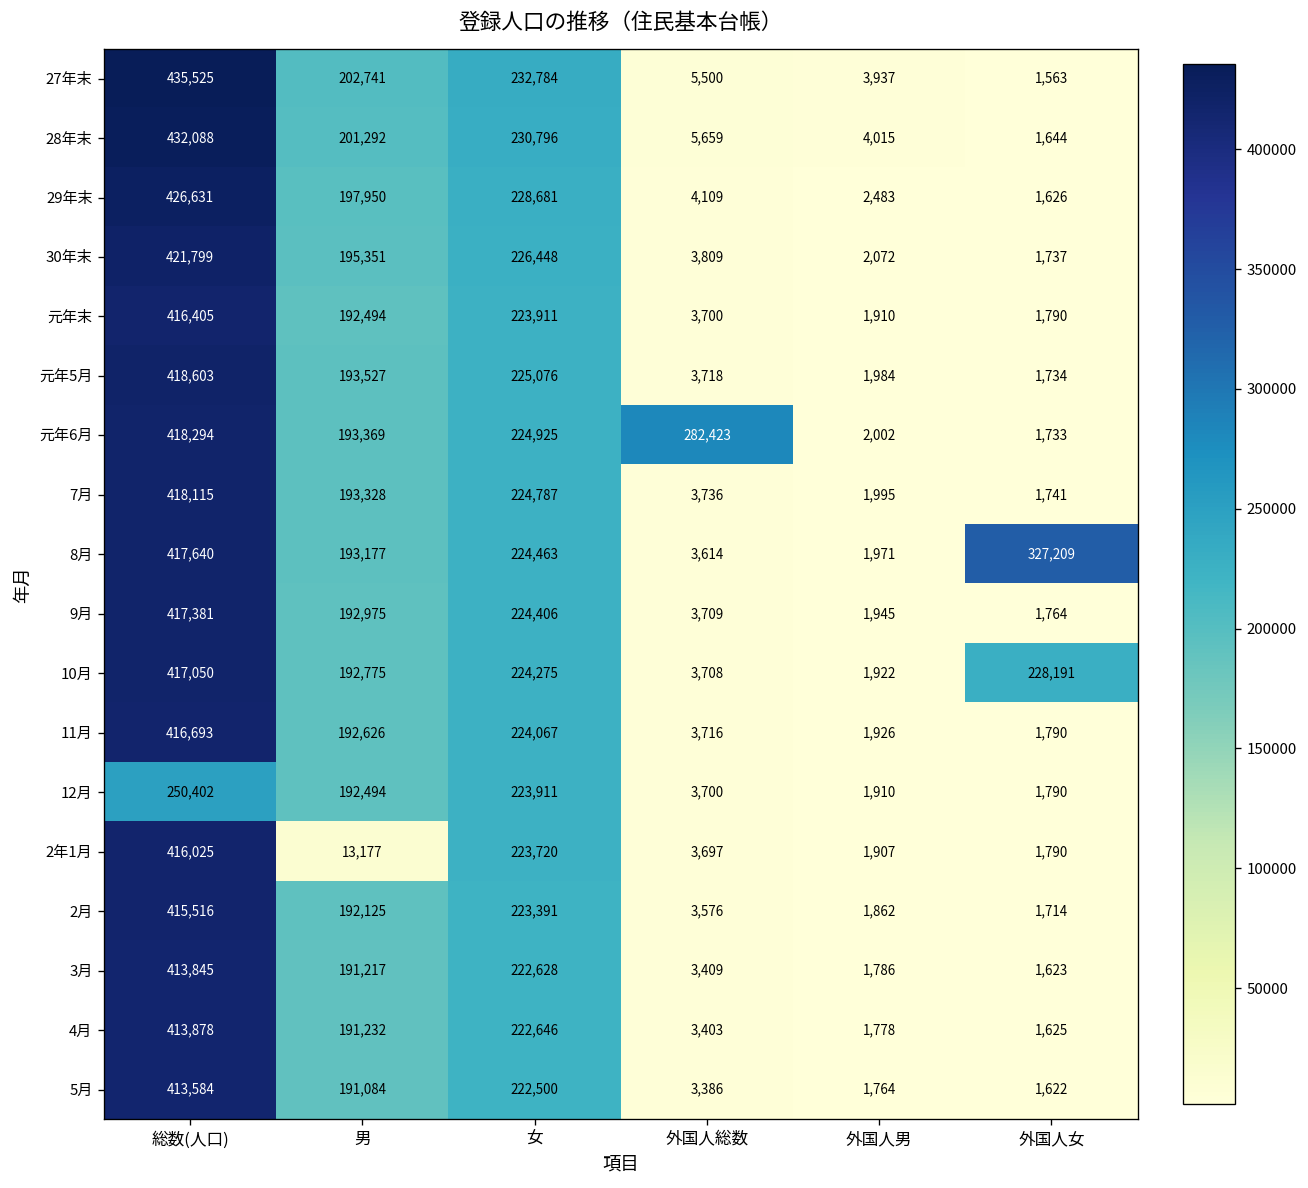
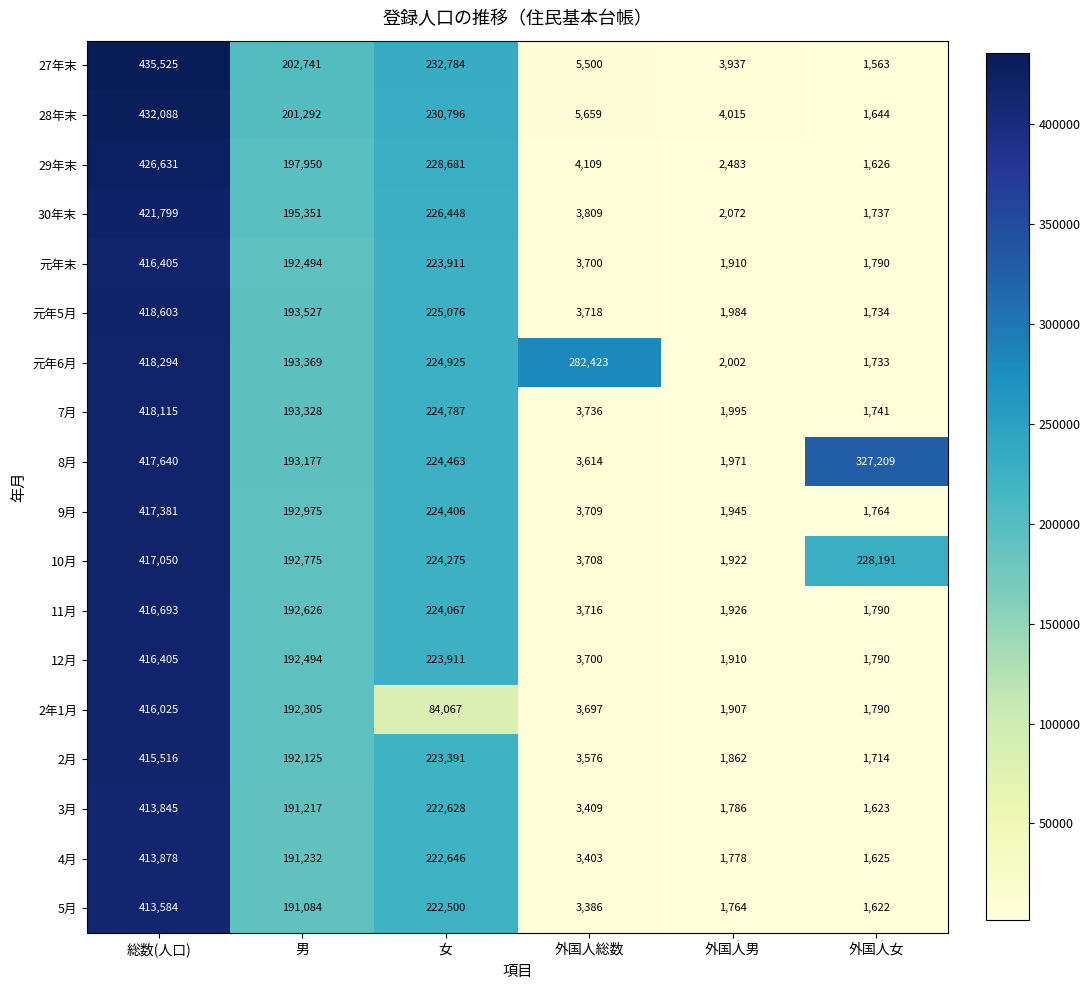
  {
    "27年末": {
      "総数(人口)": "435,525",
      "男": "202,741",
      "女": "232,784",
      "外国人総数": "5,500",
      "外国人男": "3,937",
      "外国人女": "1,563"
    },
    "28年末": {
      "総数(人口)": "432,088",
      "男": "201,292",
      "女": "230,796",
      "外国人総数": "5,659",
      "外国人男": "4,015",
      "外国人女": "1,644"
    },
    "29年末": {
      "総数(人口)": "426,631",
      "男": "197,950",
      "女": "228,681",
      "外国人総数": "4,109",
      "外国人男": "2,483",
      "外国人女": "1,626"
    },
    "30年末": {
      "総数(人口)": "421,799",
      "男": "195,351",
      "女": "226,448",
      "外国人総数": "3,809",
      "外国人男": "2,072",
      "外国人女": "1,737"
    },
    "元年末": {
      "総数(人口)": "416,405",
      "男": "192,494",
      "女": "223,911",
      "外国人総数": "3,700",
      "外国人男": "1,910",
      "外国人女": "1,790"
    },
    "元年5月": {
      "総数(人口)": "418,603",
      "男": "193,527",
      "女": "225,076",
      "外国人総数": "3,718",
      "外国人男": "1,984",
      "外国人女": "1,734"
    },
    "元年6月": {
      "総数(人口)": "418,294",
      "男": "193,369",
      "女": "224,925",
      "外国人総数": "282,423",
      "外国人男": "2,002",
      "外国人女": "1,733"
    },
    "7月": {
      "総数(人口)": "418,115",
      "男": "193,328",
      "女": "224,787",
      "外国人総数": "3,736",
      "外国人男": "1,995",
      "外国人女": "1,741"
    },
    "8月": {
      "総数(人口)": "417,640",
      "男": "193,177",
      "女": "224,463",
      "外国人総数": "3,614",
      "外国人男": "1,971",
      "外国人女": "327,209"
    },
    "9月": {
      "総数(人口)": "417,381",
      "男": "192,975",
      "女": "224,406",
      "外国人総数": "3,709",
      "外国人男": "1,945",
      "外国人女": "1,764"
    },
    "10月": {
      "総数(人口)": "417,050",
      "男": "192,775",
      "女": "224,275",
      "外国人総数": "3,708",
      "外国人男": "1,922",
      "外国人女": "228,191"
    },
    "11月": {
      "総数(人口)": "416,693",
      "男": "192,626",
      "女": "224,067",
      "外国人総数": "3,716",
      "外国人男": "1,926",
      "外国人女": "1,790"
    },
    "12月": {
-     "総数(人口)": "250,402",
+     "総数(人口)": "416,405",
      "男": "192,494",
      "女": "223,911",
      "外国人総数": "3,700",
      "外国人男": "1,910",
      "外国人女": "1,790"
    },
    "2年1月": {
      "総数(人口)": "416,025",
-     "男": "13,177",
-     "女": "223,720",
+     "男": "192,305",
+     "女": "84,067",
      "外国人総数": "3,697",
      "外国人男": "1,907",
      "外国人女": "1,790"
    },
    "2月": {
      "総数(人口)": "415,516",
      "男": "192,125",
      "女": "223,391",
      "外国人総数": "3,576",
      "外国人男": "1,862",
      "外国人女": "1,714"
    },
    "3月": {
      "総数(人口)": "413,845",
      "男": "191,217",
      "女": "222,628",
      "外国人総数": "3,409",
      "外国人男": "1,786",
      "外国人女": "1,623"
    },
    "4月": {
      "総数(人口)": "413,878",
      "男": "191,232",
      "女": "222,646",
      "外国人総数": "3,403",
      "外国人男": "1,778",
      "外国人女": "1,625"
    },
    "5月": {
      "総数(人口)": "413,584",
      "男": "191,084",
      "女": "222,500",
      "外国人総数": "3,386",
      "外国人男": "1,764",
      "外国人女": "1,622"
    }
  }
